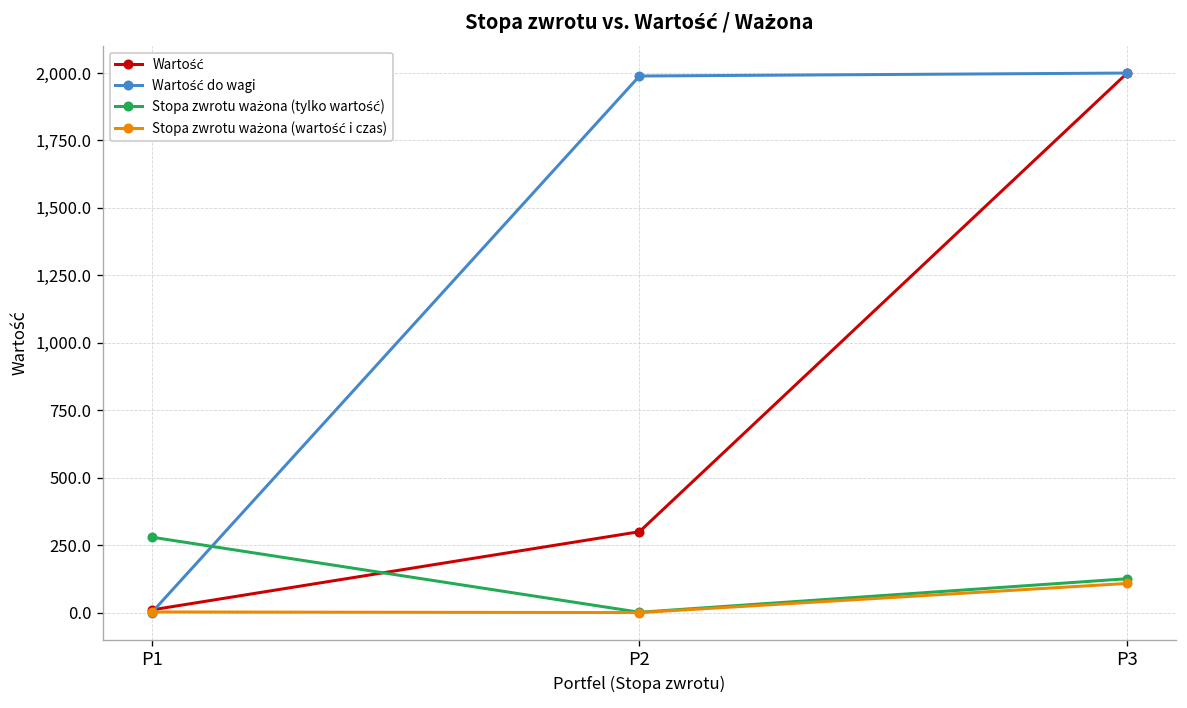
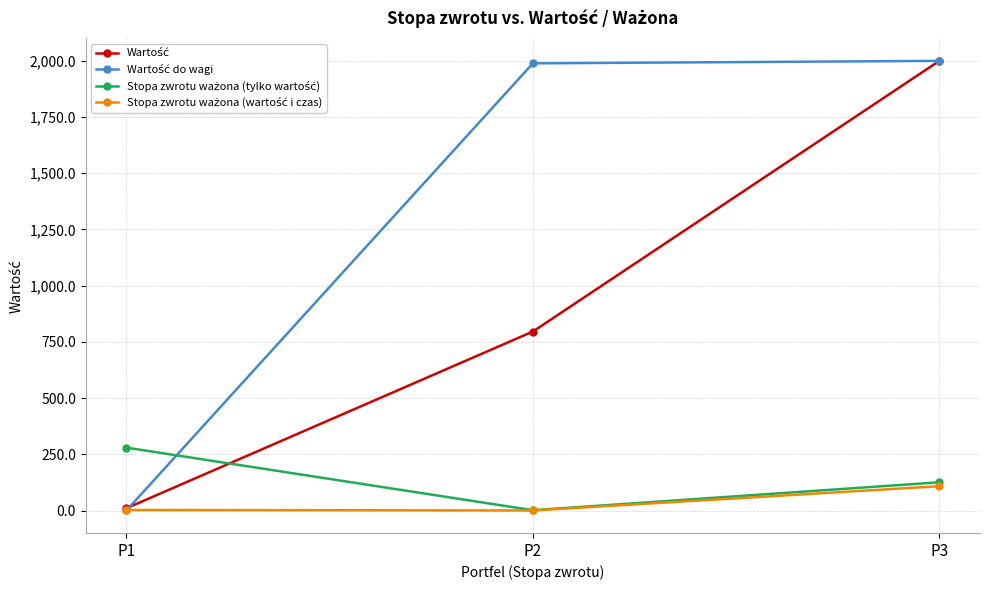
  {
    "Wartość": {
-     "P2": "300"
+     "P2": "800"
    },
    "Wartość do wagi": {
      "P2": "1,990"
    },
    "Stopa zwrotu ważona (tylko wartość)": {
      "P1": "280",
      "P3": "130"
    },
    "Stopa zwrotu ważona (wartość i czas)": {
      "P3": "110"
    }
  }
